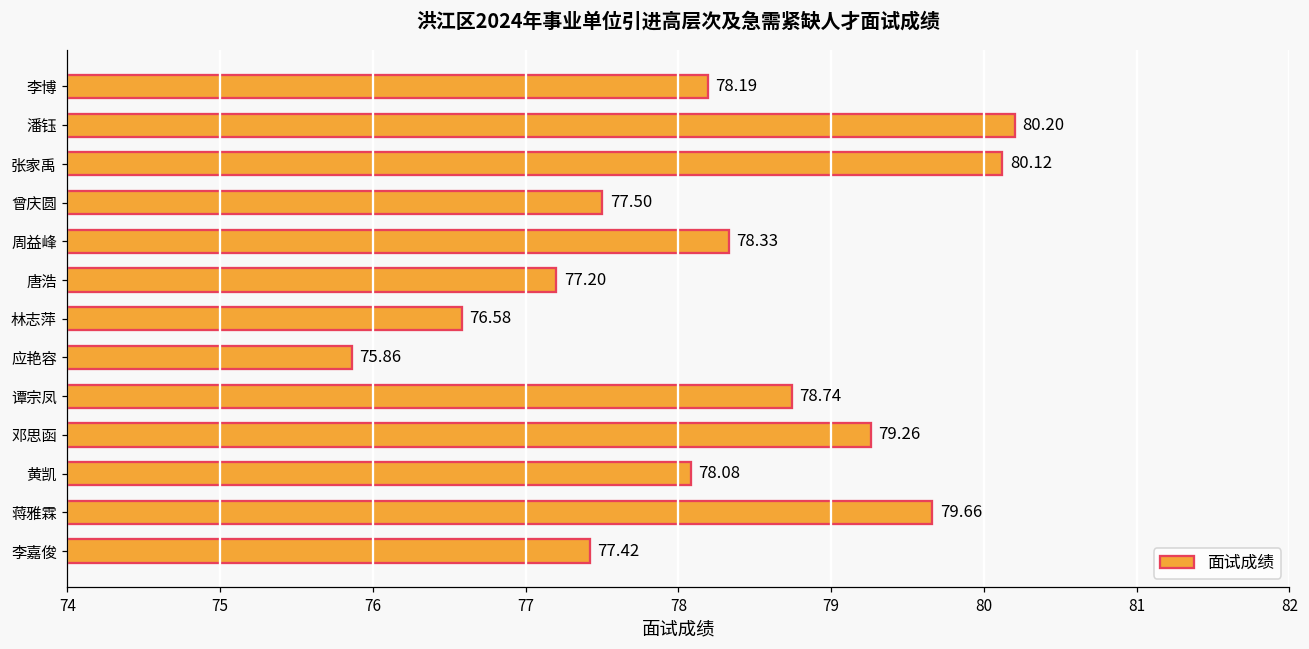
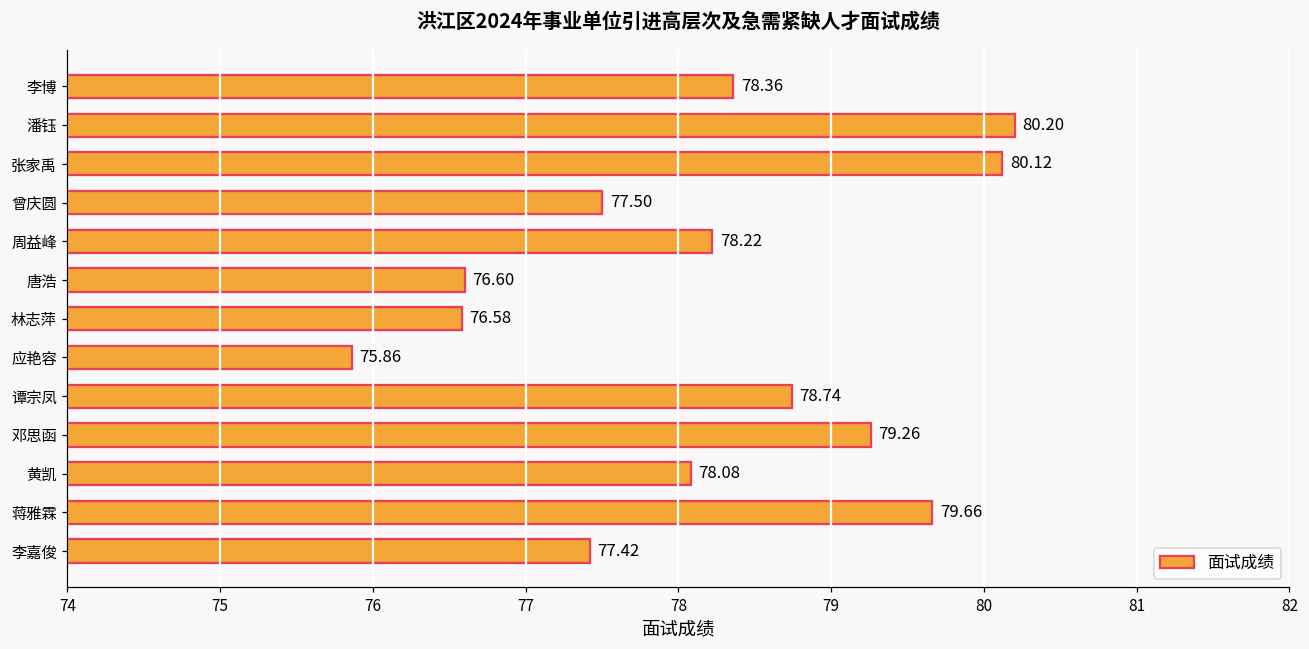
  {
-   "李博": 78.19,
+   "李博": 78.36,
    "潘钰": 80.20,
    "张家禹": 80.12,
    "曾庆圆": 77.50,
-   "周益峰": 78.33,
-   "唐浩": 77.20,
+   "周益峰": 78.22,
+   "唐浩": 76.60,
    "林志萍": 76.58,
    "应艳容": 75.86,
    "谭宗凤": 78.74,
    "邓思函": 79.26,
    "黄凯": 78.08,
    "蒋雅霖": 79.66,
    "李嘉俊": 77.42
  }
